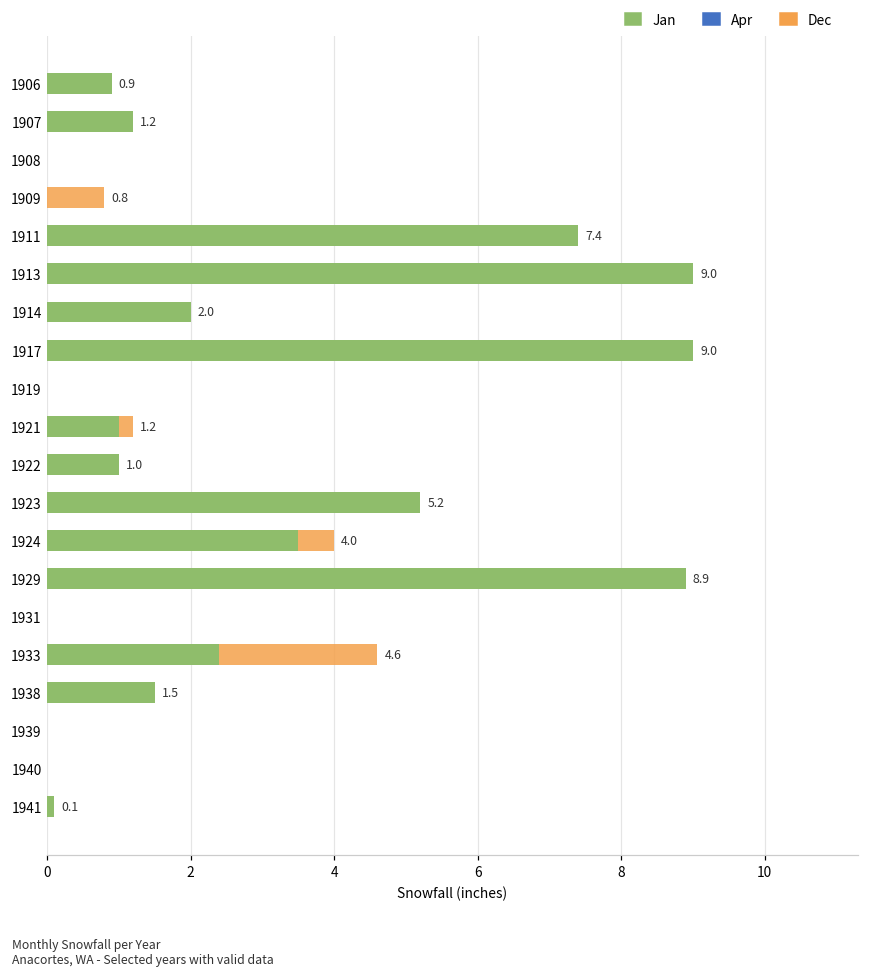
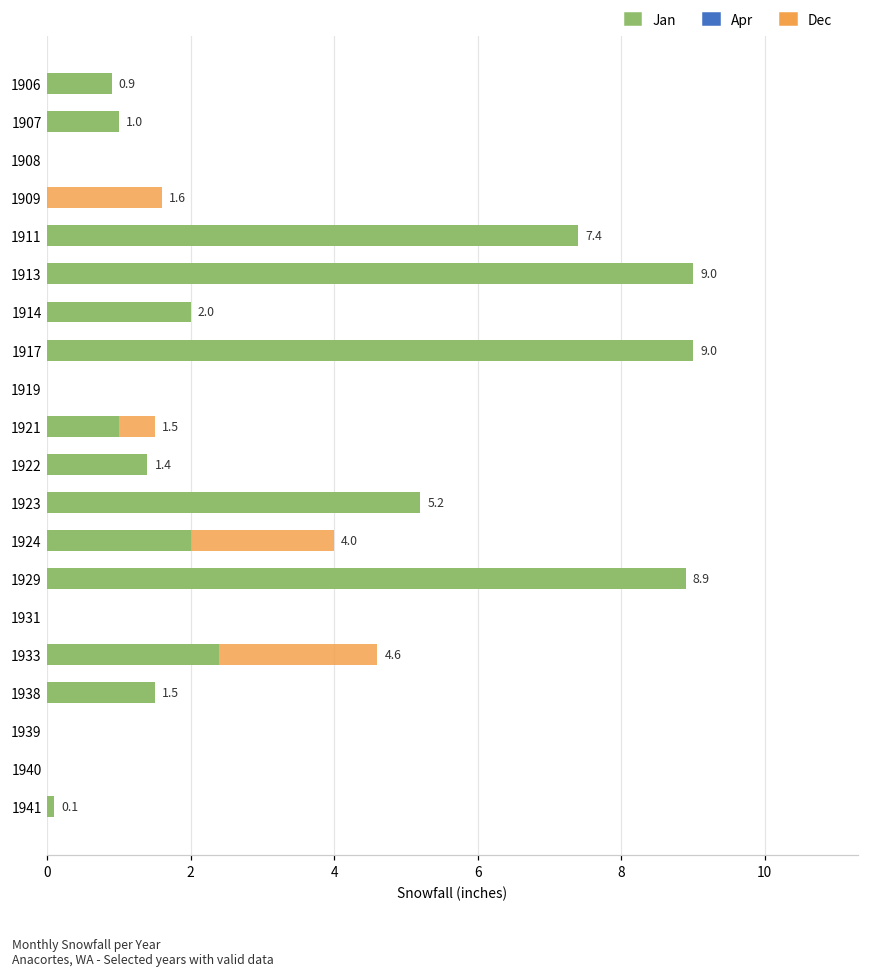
  {
    "Jan": {
      "1906": 0.9,
-     "1907": 1.2,
+     "1907": 1.0,
      "1911": 7.4,
      "1913": 9.0,
      "1914": 2.0,
      "1917": 9.0,
-     "1922": 1.0,
+     "1922": 1.4,
      "1923": 5.2,
-     "1924": 3.5,
+     "1924": 2.0,
      "1929": 8.9,
      "1938": 1.5,
      "1941": 0.1
    },
    "Dec": {
-     "1909": 0.8,
-     "1921": 1.2,
+     "1909": 1.6,
+     "1921": 1.5,
      "1924": 4.0,
      "1933": 4.6
    },
    "Apr": {
      "1906": 0.0,
      "1907": 0.0,
      "1908": 0.0,
      "1909": 0.0,
      "1911": 0.0,
      "1913": 0.0,
      "1914": 0.0,
      "1917": 0.0,
      "1919": 0.0,
      "1921": 0.0,
      "1922": 0.0,
      "1923": 0.0,
      "1924": 0.0,
      "1929": 0.0,
      "1931": 0.0,
      "1933": 0.0,
      "1938": 0.0,
      "1939": 0.0,
      "1940": 0.0,
      "1941": 0.0
    }
  }
